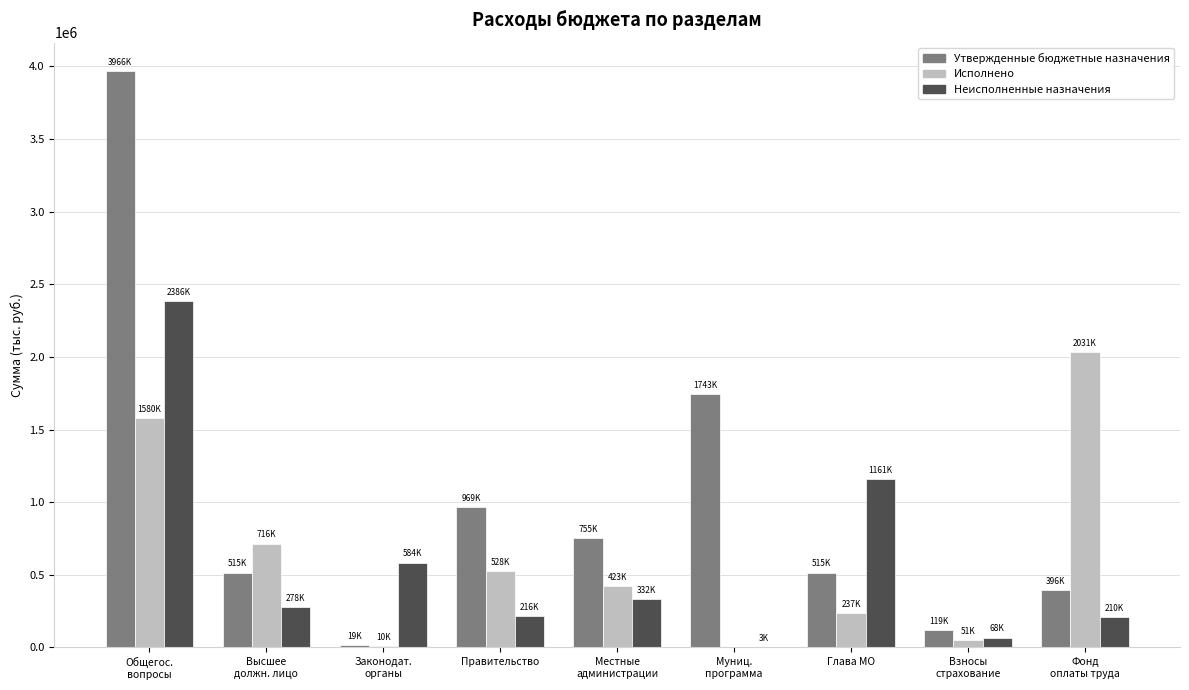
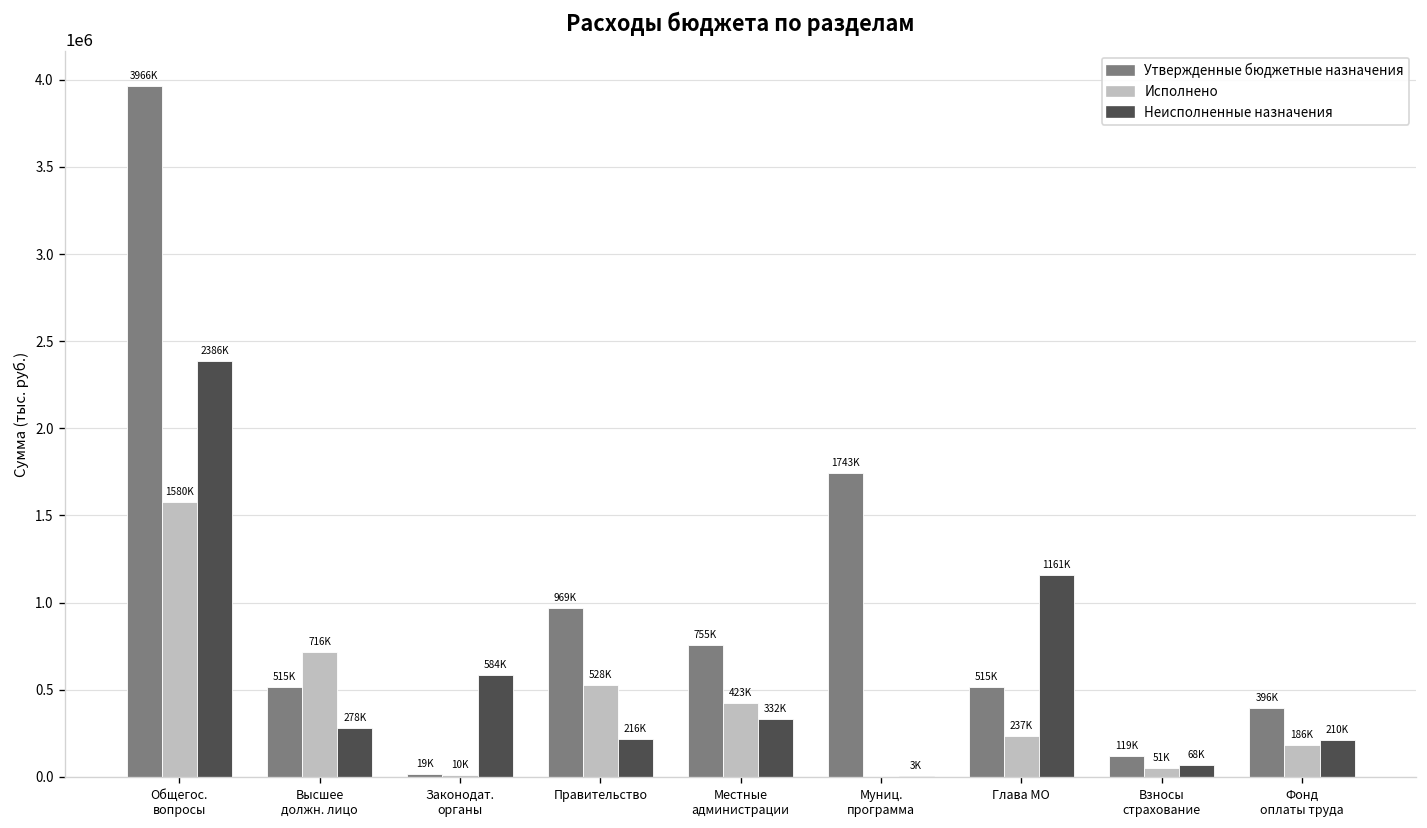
  {
    "Утвержденные бюджетные назначения": {
      "Общегос. вопросы": "3966K",
      "Высшее должн. лицо": "515K",
      "Законодат. органы": "19K",
      "Правительство": "969K",
      "Местные администрации": "755K",
      "Муниц. программа": "1743K",
      "Глава МО": "515K",
      "Взносы страхование": "119K",
      "Фонд оплаты труда": "396K"
    },
    "Исполнено": {
      "Общегос. вопросы": "1580K",
      "Высшее должн. лицо": "716K",
      "Законодат. органы": "10K",
      "Правительство": "528K",
      "Местные администрации": "423K",
      "Глава МО": "237K",
      "Взносы страхование": "51K",
-     "Фонд оплаты труда": "2031K"
+     "Фонд оплаты труда": "186K"
    },
    "Неисполненные назначения": {
      "Общегос. вопросы": "2386K",
      "Высшее должн. лицо": "278K",
      "Законодат. органы": "584K",
      "Правительство": "216K",
      "Местные администрации": "332K",
      "Муниц. программа": "3K",
      "Глава МО": "1161K",
      "Взносы страхование": "68K",
      "Фонд оплаты труда": "210K"
    }
  }
